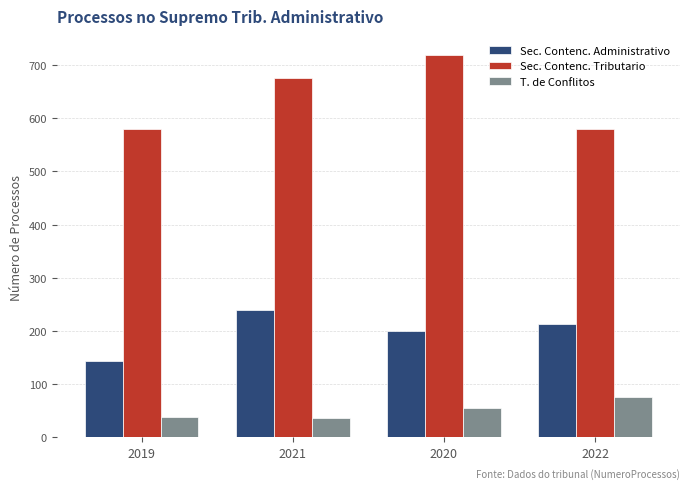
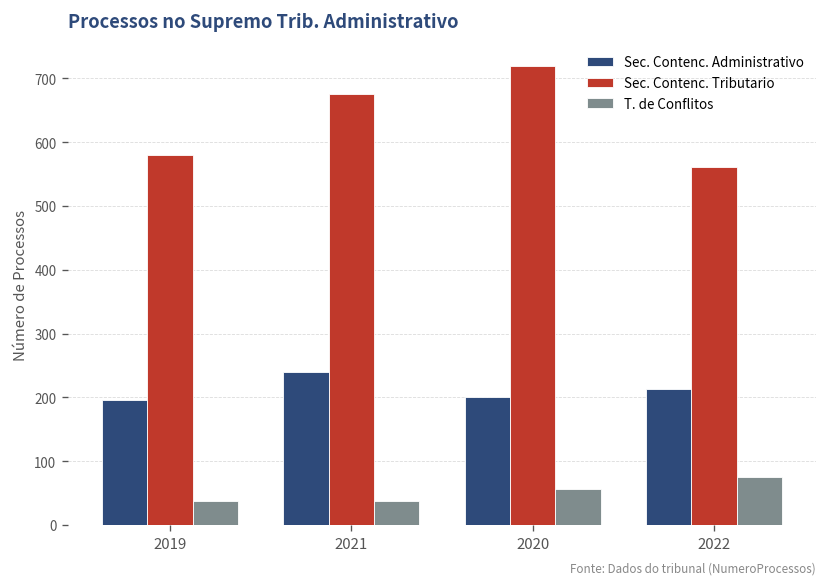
  {
    "Sec. Contenc. Administrativo": {
-     "2019": 140,
+     "2019": 200,
      "2021": 240,
      "2020": 200,
      "2022": 210
    },
    "Sec. Contenc. Tributario": {
      "2019": 580,
      "2021": 680,
      "2020": 720,
-     "2022": 580
+     "2022": 560
    },
    "T. de Conflitos": {
      "2019": 40,
      "2021": 40,
      "2020": 60,
      "2022": 80
    }
  }
